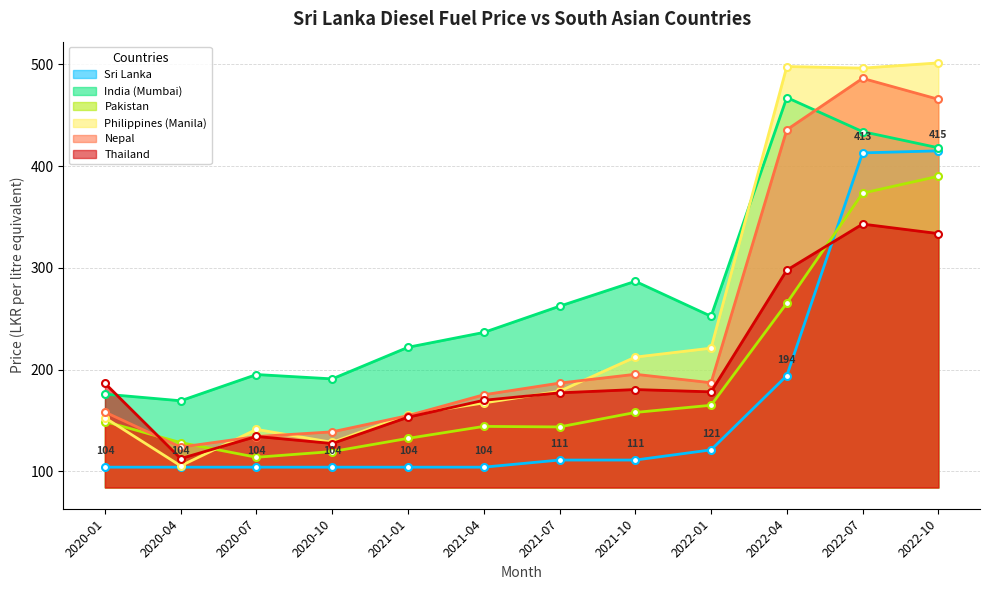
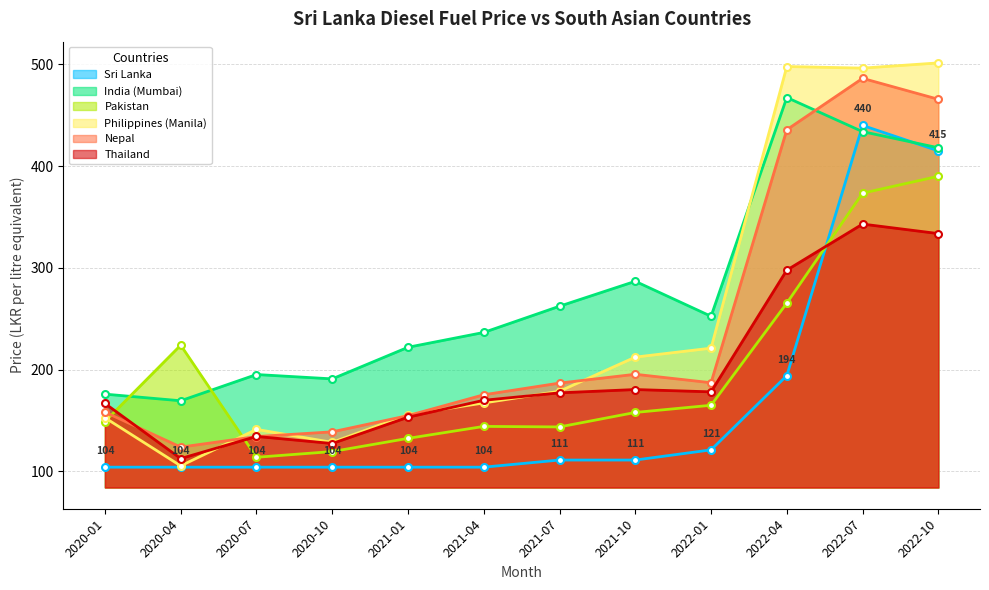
  {
    "Sri Lanka": {
      "2020-01": 104,
      "2021-01": 104,
      "2021-04": 104,
      "2021-07": 111,
      "2021-10": 111,
      "2022-01": 121,
      "2022-04": 194,
-     "2022-07": 413,
+     "2022-07": 440,
      "2022-10": 415
    },
    "India (Mumbai)": {
      "2020-01": 176,
      "2020-04": 169,
      "2020-07": 195,
      "2020-10": 191,
      "2021-01": 222,
      "2021-04": 236,
      "2021-07": 262,
      "2021-10": 287,
      "2022-01": 252,
      "2022-04": 467
    },
    "Pakistan": {
      "2020-01": 149,
-     "2020-04": 128,
+     "2020-04": 224,
      "2021-04": 144,
      "2021-07": 144,
      "2021-10": 158,
      "2022-01": 165,
      "2022-04": 265,
      "2022-07": 373,
      "2022-10": 390
    },
    "Philippines (Manila)": {
      "2020-01": 153,
      "2020-07": 141,
      "2021-04": 167,
      "2021-10": 212,
      "2022-01": 221,
      "2022-04": 498,
      "2022-07": 496,
      "2022-10": 501
    },
    "Nepal": {
      "2020-01": 158,
      "2020-10": 139,
      "2021-04": 175,
      "2021-07": 187,
      "2021-10": 195,
      "2022-01": 187,
      "2022-04": 436,
      "2022-07": 486,
      "2022-10": 466
    },
    "Thailand": {
-     "2020-01": 186,
+     "2020-01": 167,
      "2020-04": 112,
      "2021-04": 170,
      "2021-10": 180,
      "2022-01": 178,
      "2022-04": 298,
      "2022-07": 343,
      "2022-10": 334
    }
  }
